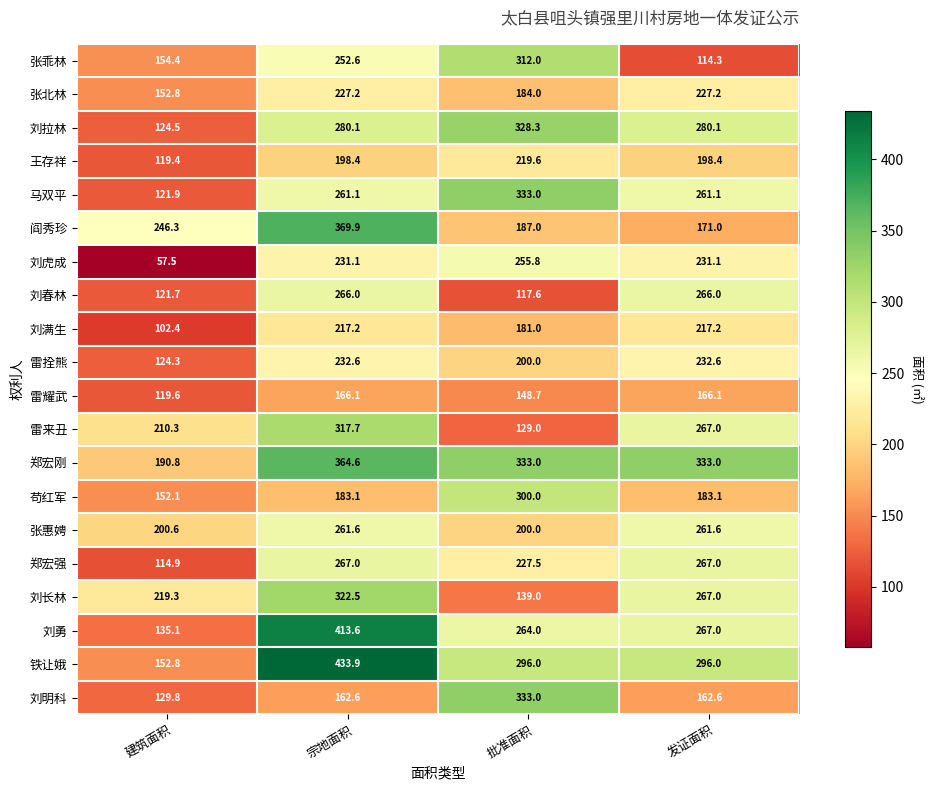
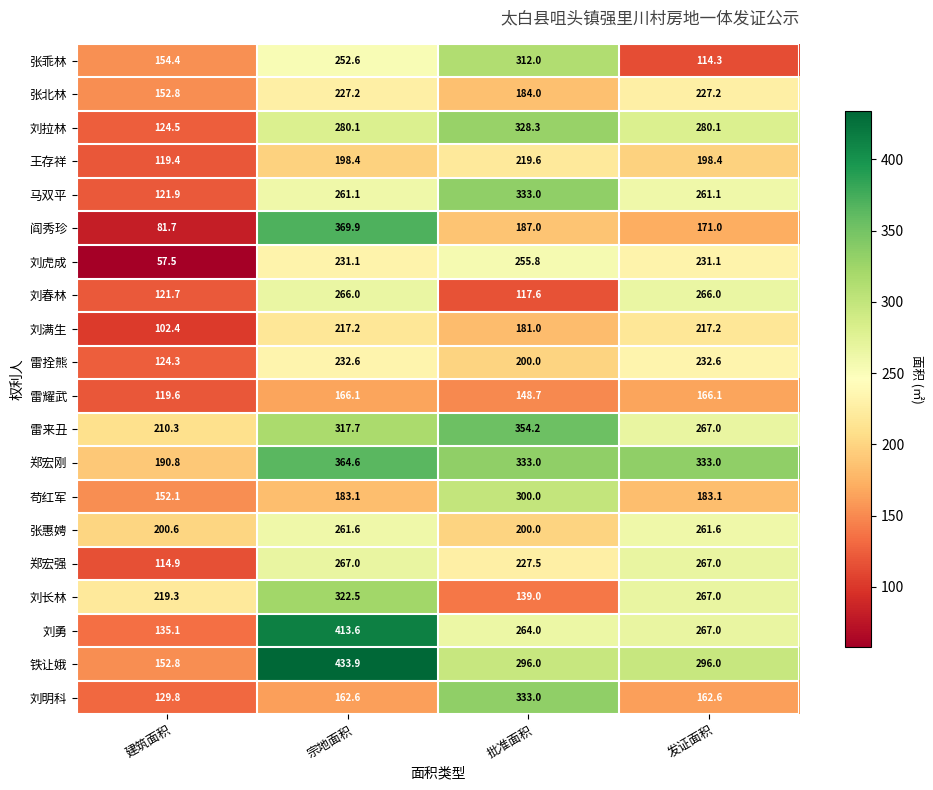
  {
    "张乖林": {
      "建筑面积": 154.4,
      "宗地面积": 252.6,
      "批准面积": 312.0,
      "发证面积": 114.3
    },
    "张北林": {
      "建筑面积": 152.8,
      "宗地面积": 227.2,
      "批准面积": 184.0,
      "发证面积": 227.2
    },
    "刘拉林": {
      "建筑面积": 124.5,
      "宗地面积": 280.1,
      "批准面积": 328.3,
      "发证面积": 280.1
    },
    "王存祥": {
      "建筑面积": 119.4,
      "宗地面积": 198.4,
      "批准面积": 219.6,
      "发证面积": 198.4
    },
    "马双平": {
      "建筑面积": 121.9,
      "宗地面积": 261.1,
      "批准面积": 333.0,
      "发证面积": 261.1
    },
    "阎秀珍": {
-     "建筑面积": 246.3,
+     "建筑面积": 81.7,
      "宗地面积": 369.9,
      "批准面积": 187.0,
      "发证面积": 171.0
    },
    "刘虎成": {
      "建筑面积": 57.5,
      "宗地面积": 231.1,
      "批准面积": 255.8,
      "发证面积": 231.1
    },
    "刘春林": {
      "建筑面积": 121.7,
      "宗地面积": 266.0,
      "批准面积": 117.6,
      "发证面积": 266.0
    },
    "刘满生": {
      "建筑面积": 102.4,
      "宗地面积": 217.2,
      "批准面积": 181.0,
      "发证面积": 217.2
    },
    "雷拴熊": {
      "建筑面积": 124.3,
      "宗地面积": 232.6,
      "批准面积": 200.0,
      "发证面积": 232.6
    },
    "雷耀武": {
      "建筑面积": 119.6,
      "宗地面积": 166.1,
      "批准面积": 148.7,
      "发证面积": 166.1
    },
    "雷来丑": {
      "建筑面积": 210.3,
      "宗地面积": 317.7,
-     "批准面积": 129.0,
+     "批准面积": 354.2,
      "发证面积": 267.0
    },
    "郑宏刚": {
      "建筑面积": 190.8,
      "宗地面积": 364.6,
      "批准面积": 333.0,
      "发证面积": 333.0
    },
    "苟红军": {
      "建筑面积": 152.1,
      "宗地面积": 183.1,
      "批准面积": 300.0,
      "发证面积": 183.1
    },
    "张惠娉": {
      "建筑面积": 200.6,
      "宗地面积": 261.6,
      "批准面积": 200.0,
      "发证面积": 261.6
    },
    "郑宏强": {
      "建筑面积": 114.9,
      "宗地面积": 267.0,
      "批准面积": 227.5,
      "发证面积": 267.0
    },
    "刘长林": {
      "建筑面积": 219.3,
      "宗地面积": 322.5,
      "批准面积": 139.0,
      "发证面积": 267.0
    },
    "刘勇": {
      "建筑面积": 135.1,
      "宗地面积": 413.6,
      "批准面积": 264.0,
      "发证面积": 267.0
    },
    "铁让娥": {
      "建筑面积": 152.8,
      "宗地面积": 433.9,
      "批准面积": 296.0,
      "发证面积": 296.0
    },
    "刘明科": {
      "建筑面积": 129.8,
      "宗地面积": 162.6,
      "批准面积": 333.0,
      "发证面积": 162.6
    }
  }
